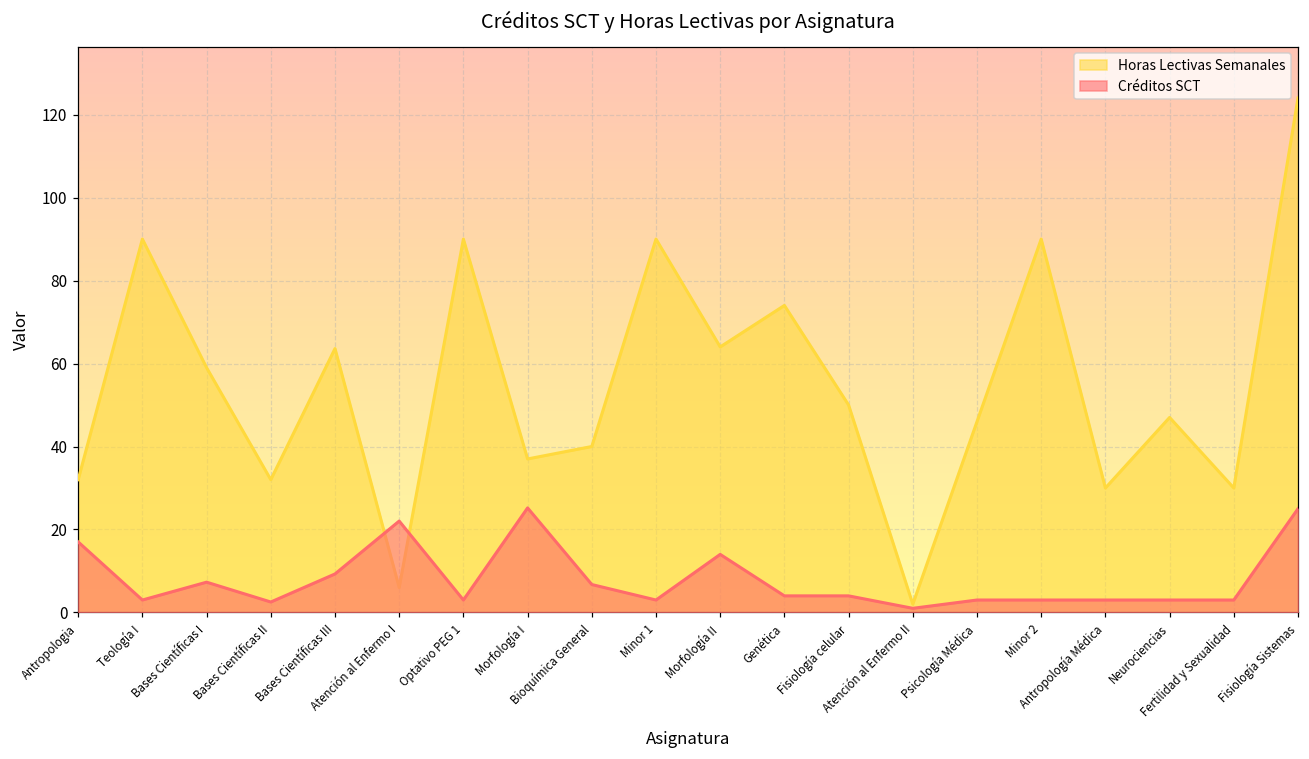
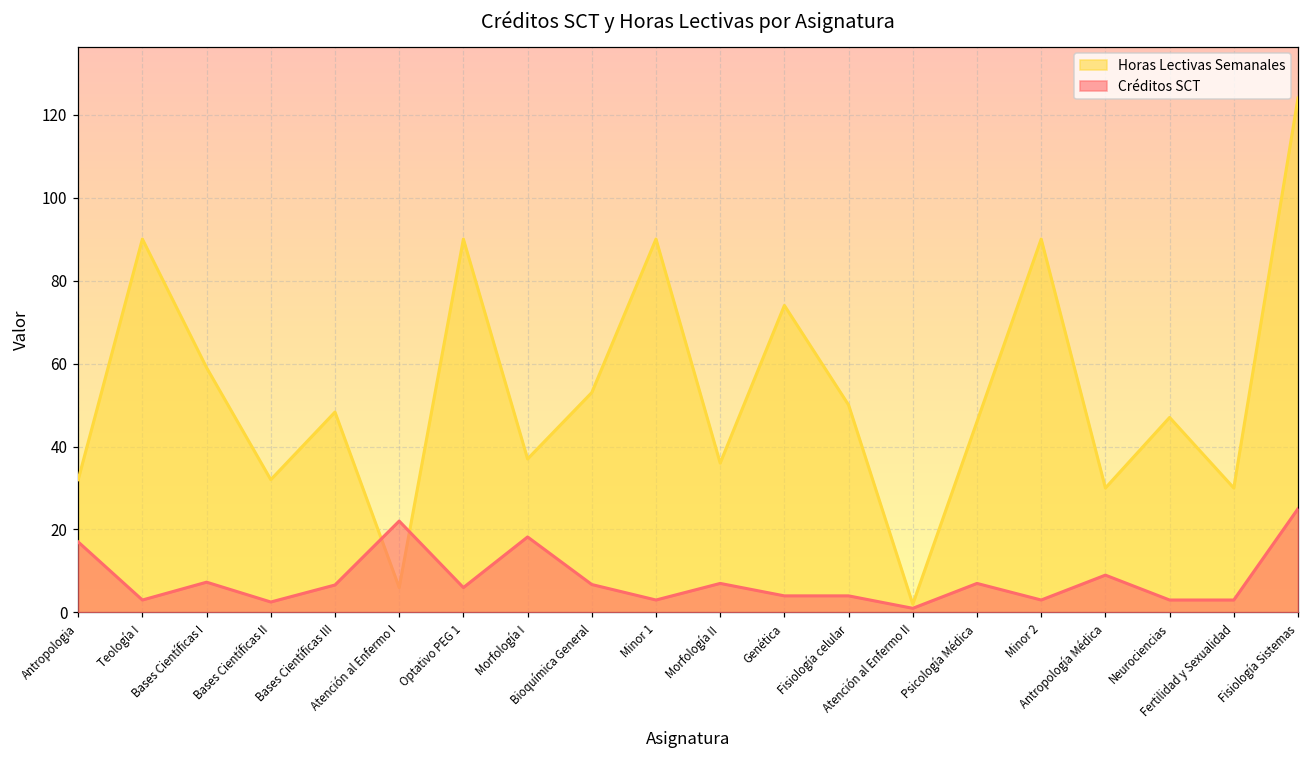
  {
    "Horas Lectivas Semanales": {
      "Antropologia": 32,
      "Teología I": 90,
      "Bases Científicas I": 59,
      "Bases Científicas II": 32,
-     "Bases Científicas III": 64,
+     "Bases Científicas III": 48,
      "Atención al Enfermo I": 6,
      "Optativo PEG 1": 90,
      "Morfología I": 37,
-     "Bioquímica General": 40,
+     "Bioquímica General": 53,
      "Minor 1": 90,
-     "Morfología II": 64,
+     "Morfología II": 36,
      "Genética": 74,
      "Fisiología celular": 50,
      "Atención al Enfermo II": 2,
      "Psicología Médica": 46,
      "Minor 2": 90,
      "Antropología Médica": 30,
      "Neurociencias": 47,
      "Fertilidad y Sexualidad": 30,
      "Fisiología Sistemas": 124
    },
    "Créditos SCT": {
      "Antropologia": 17,
      "Teología I": 3,
      "Bases Científicas I": 7,
      "Bases Científicas II": 3,
-     "Bases Científicas III": 9,
+     "Bases Científicas III": 7,
      "Atención al Enfermo I": 22,
-     "Optativo PEG 1": 3,
-     "Morfología I": 25,
+     "Optativo PEG 1": 6,
+     "Morfología I": 18,
      "Bioquímica General": 7,
      "Minor 1": 3,
-     "Morfología II": 14,
+     "Morfología II": 7,
      "Genética": 4,
      "Fisiología celular": 4,
      "Atención al Enfermo II": 1,
-     "Psicología Médica": 3,
+     "Psicología Médica": 7,
      "Minor 2": 3,
-     "Antropología Médica": 3,
+     "Antropología Médica": 9,
      "Neurociencias": 3,
      "Fertilidad y Sexualidad": 3,
      "Fisiología Sistemas": 25
    }
  }
